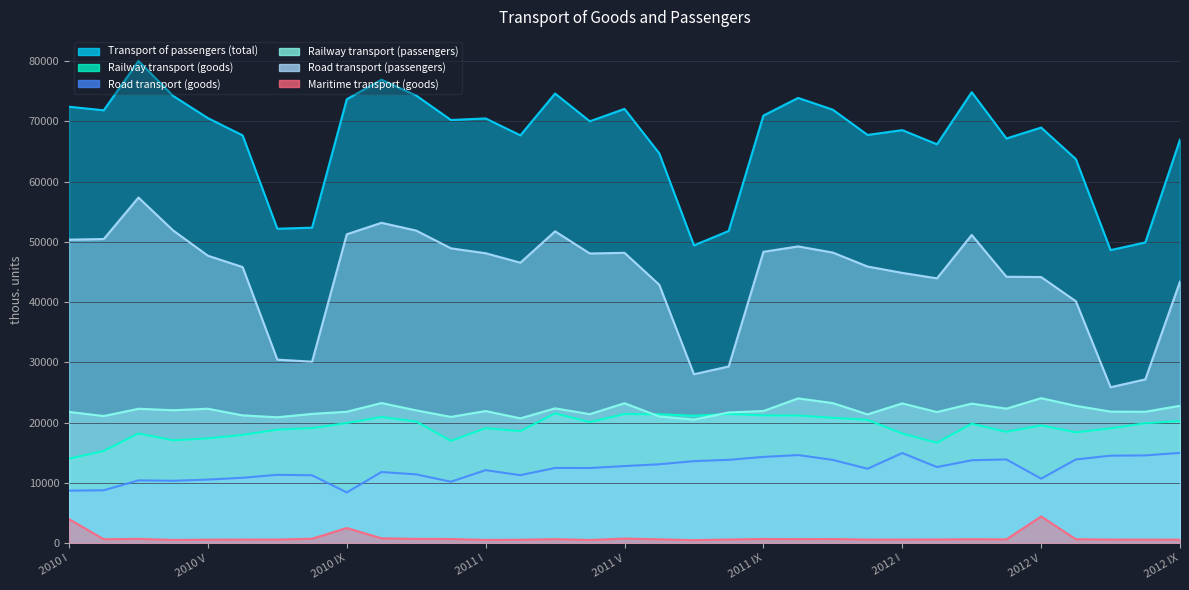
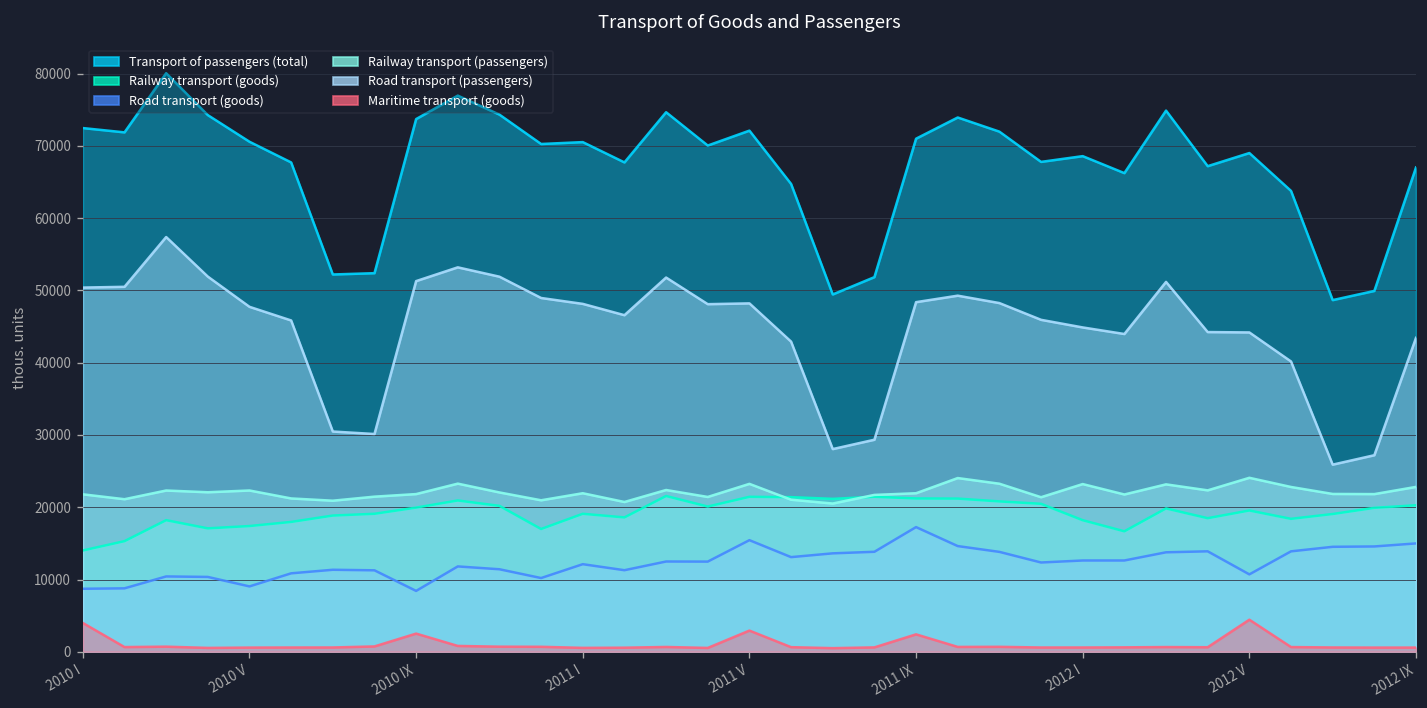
  {
    "Road transport (goods)": {
      "2010 I": 9000,
-     "2010 V": 11000,
+     "2010 V": 9000,
      "2010 IX": 8000,
      "2011 I": 12000,
-     "2011 V": 13000,
-     "2011 IX": 14000,
-     "2012 I": 15000,
+     "2011 V": 15000,
+     "2011 IX": 17000,
+     "2012 I": 13000,
      "2012 V": 11000,
      "2012 IX": 15000
    },
    "Maritime transport (goods)": {
      "2010 I": 4000,
      "2010 V": 1000,
      "2010 IX": 3000,
      "2011 I": 1000,
-     "2011 V": 1000,
-     "2011 IX": 1000,
+     "2011 V": 3000,
+     "2011 IX": 2000,
      "2012 I": 1000,
      "2012 V": 4000,
      "2012 IX": 1000
    }
  }
